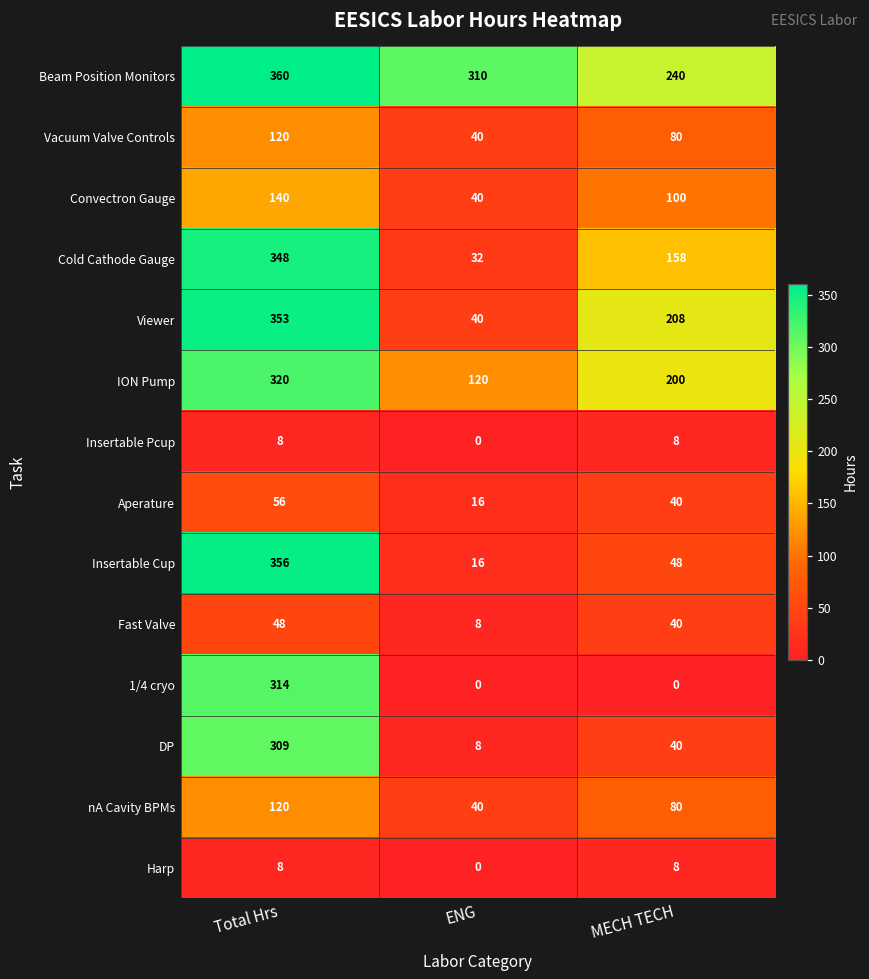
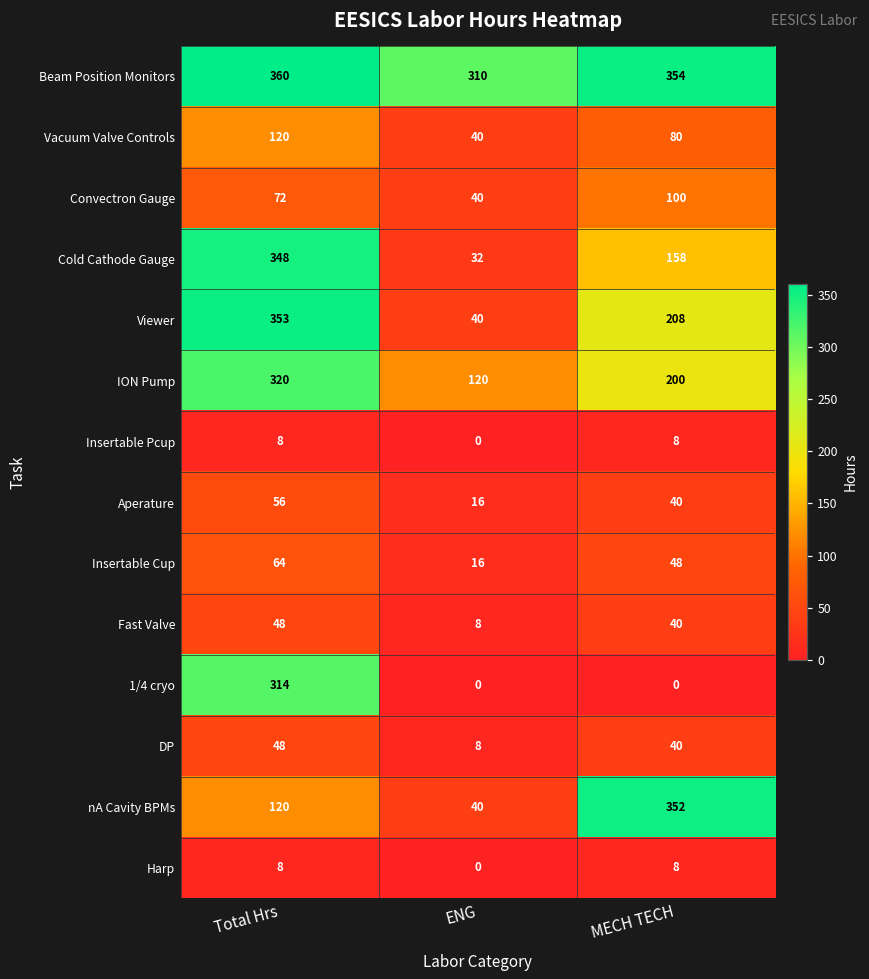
  {
    "Beam Position Monitors": {
      "Total Hrs": 360,
      "ENG": 310,
-     "MECH TECH": 240
+     "MECH TECH": 354
    },
    "Vacuum Valve Controls": {
      "Total Hrs": 120,
      "ENG": 40,
      "MECH TECH": 80
    },
    "Convectron Gauge": {
-     "Total Hrs": 140,
+     "Total Hrs": 72,
      "ENG": 40,
      "MECH TECH": 100
    },
    "Cold Cathode Gauge": {
      "Total Hrs": 348,
      "ENG": 32,
      "MECH TECH": 158
    },
    "Viewer": {
      "Total Hrs": 353,
      "ENG": 40,
      "MECH TECH": 208
    },
    "ION Pump": {
      "Total Hrs": 320,
      "ENG": 120,
      "MECH TECH": 200
    },
    "Insertable Pcup": {
      "Total Hrs": 8,
      "ENG": 0,
      "MECH TECH": 8
    },
    "Aperature": {
      "Total Hrs": 56,
      "ENG": 16,
      "MECH TECH": 40
    },
    "Insertable Cup": {
-     "Total Hrs": 356,
+     "Total Hrs": 64,
      "ENG": 16,
      "MECH TECH": 48
    },
    "Fast Valve": {
      "Total Hrs": 48,
      "ENG": 8,
      "MECH TECH": 40
    },
    "1/4 cryo": {
      "Total Hrs": 314,
      "ENG": 0,
      "MECH TECH": 0
    },
    "DP": {
-     "Total Hrs": 309,
+     "Total Hrs": 48,
      "ENG": 8,
      "MECH TECH": 40
    },
    "nA Cavity BPMs": {
      "Total Hrs": 120,
      "ENG": 40,
-     "MECH TECH": 80
+     "MECH TECH": 352
    },
    "Harp": {
      "Total Hrs": 8,
      "ENG": 0,
      "MECH TECH": 8
    }
  }
